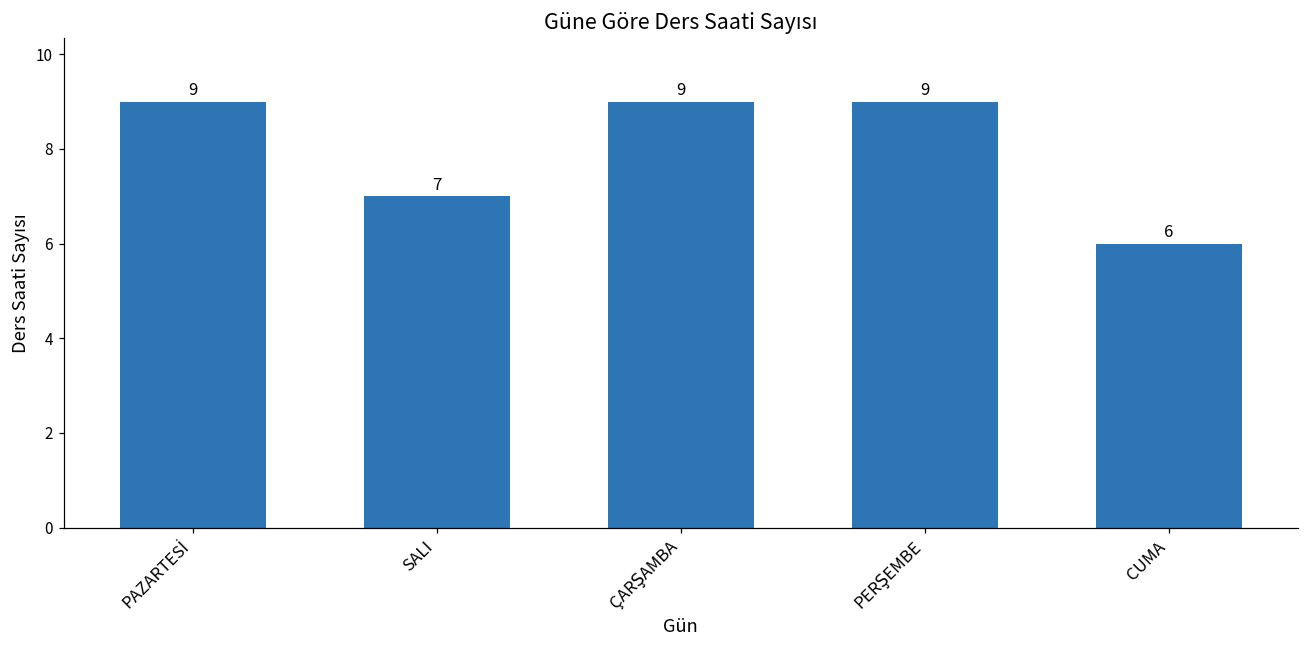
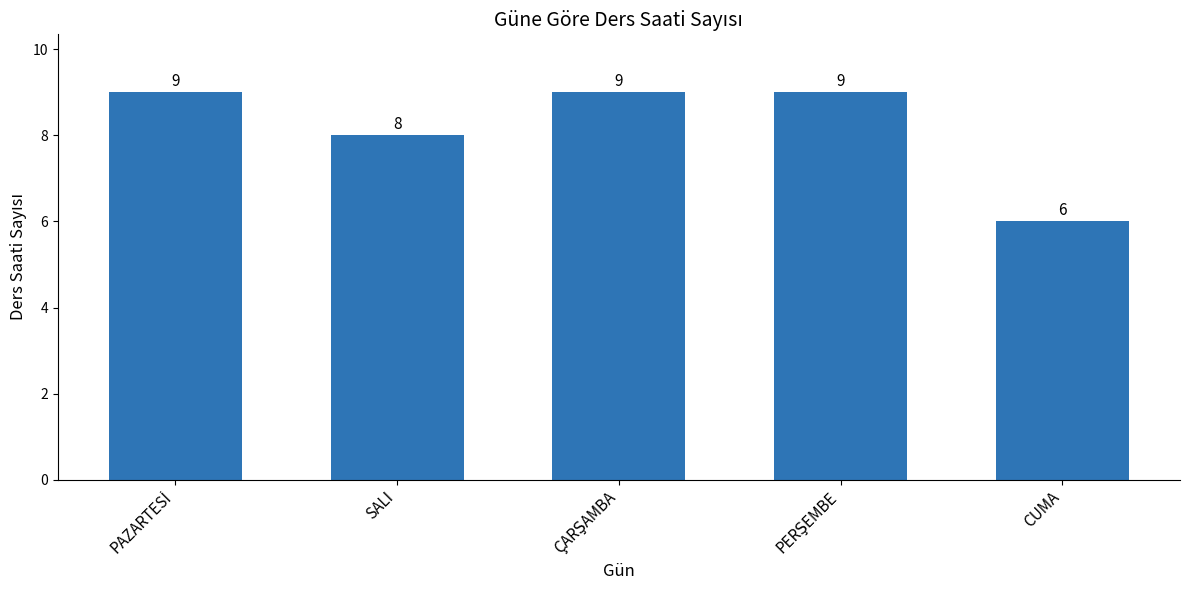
  {
    "PAZARTESİ": 9,
-   "SALI": 7,
+   "SALI": 8,
    "ÇARŞAMBA": 9,
    "PERŞEMBE": 9,
    "CUMA": 6
  }
